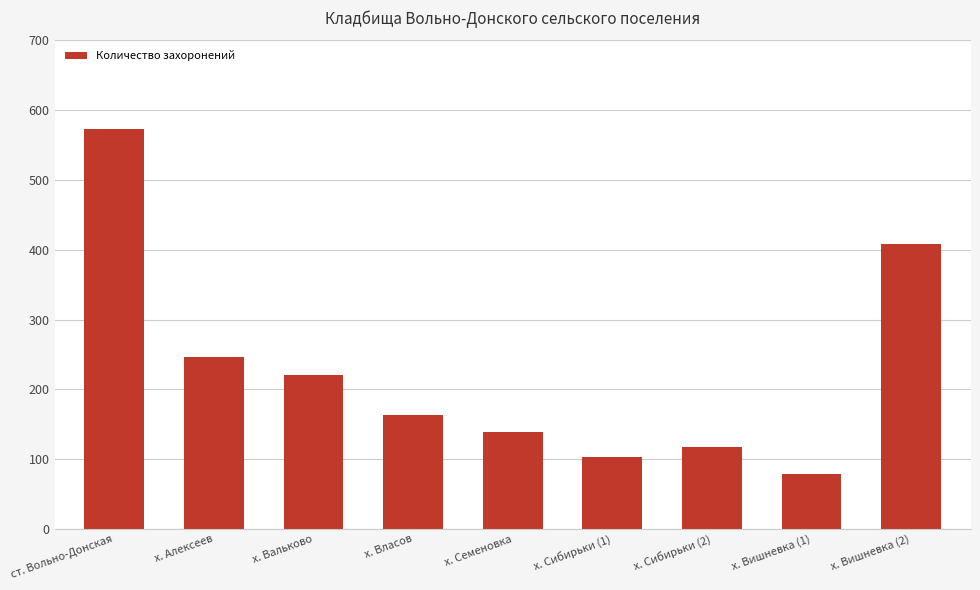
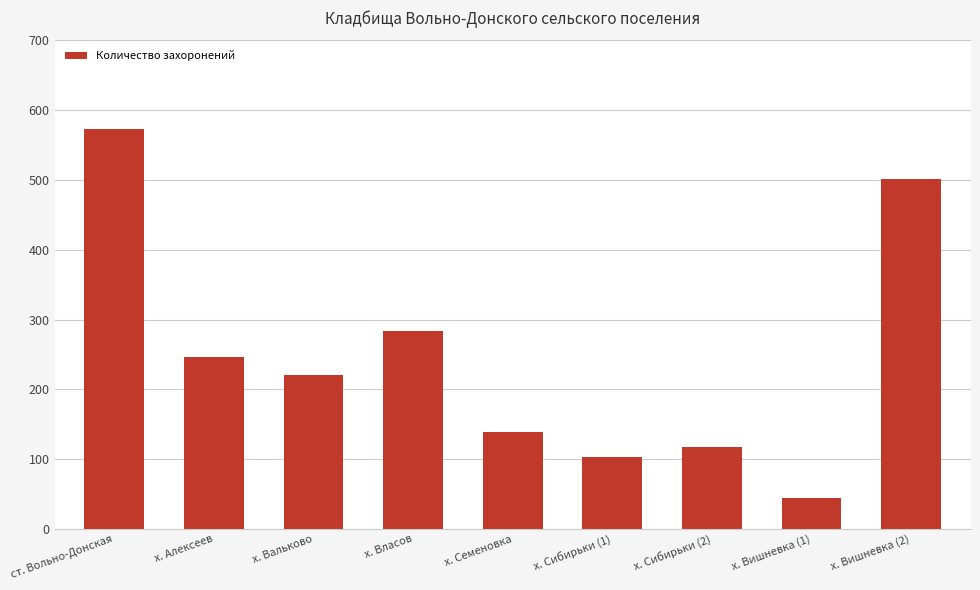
  {
    "ст. Вольно-Донская": 570,
    "х. Алексеев": 250,
    "х. Вальково": 220,
-   "х. Власов": 160,
+   "х. Власов": 280,
    "х. Семеновка": 140,
    "х. Сибирьки (1)": 100,
    "х. Сибирьки (2)": 120,
-   "х. Вишневка (1)": 80,
-   "х. Вишневка (2)": 410
+   "х. Вишневка (1)": 50,
+   "х. Вишневка (2)": 500
  }
